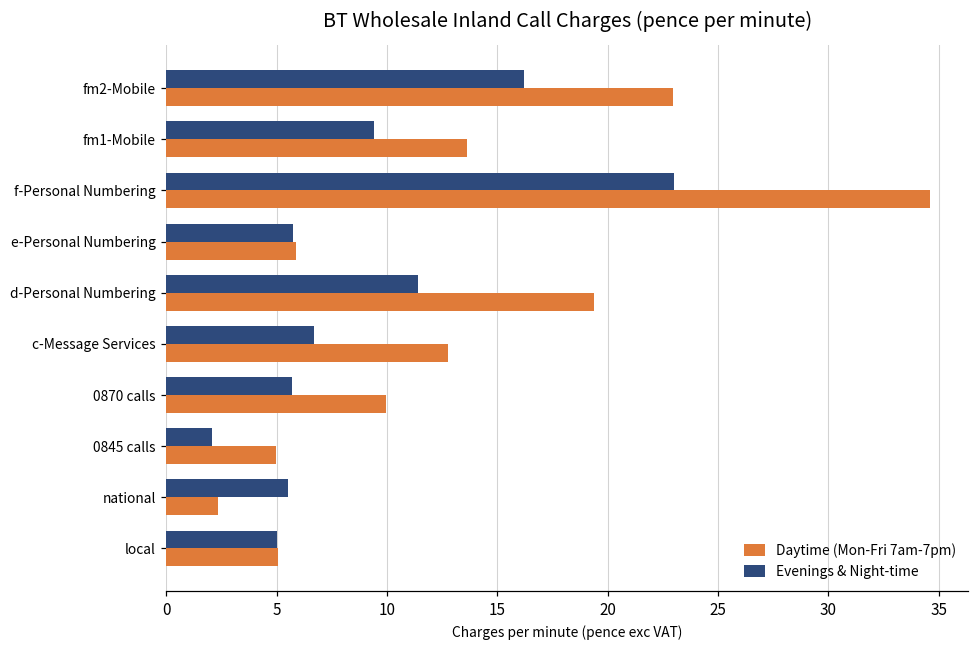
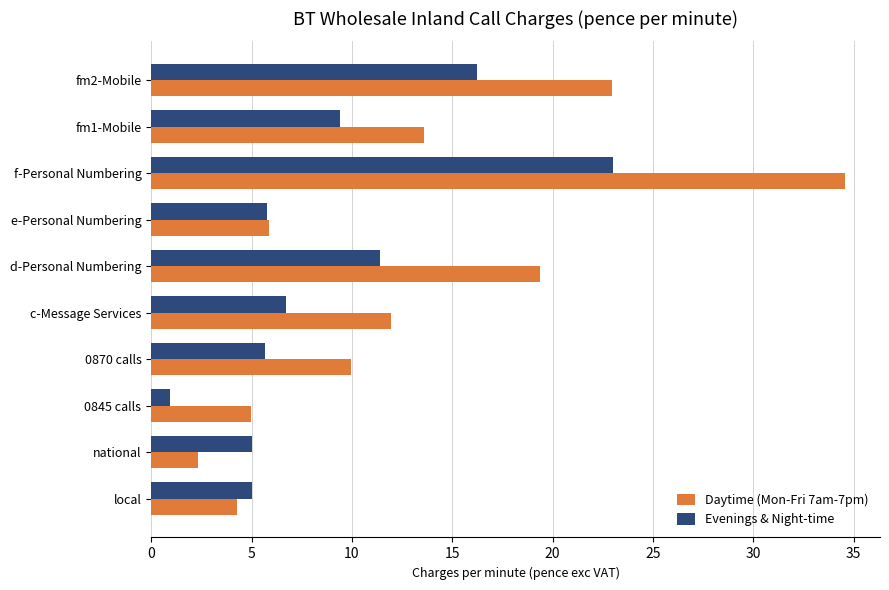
  {
    "Daytime (Mon-Fri 7am-7pm)": {
      "fm2-Mobile": 23.0,
      "fm1-Mobile": 13.6,
      "f-Personal Numbering": 34.6,
      "e-Personal Numbering": 5.9,
      "d-Personal Numbering": 19.4,
-     "c-Message Services": 12.8,
+     "c-Message Services": 11.9,
      "0870 calls": 10.0,
      "0845 calls": 5.0,
      "national": 2.3,
-     "local": 5.0
+     "local": 4.3
    },
    "Evenings & Night-time": {
      "fm2-Mobile": 16.2,
      "fm1-Mobile": 9.4,
      "f-Personal Numbering": 23.0,
      "e-Personal Numbering": 5.8,
      "d-Personal Numbering": 11.4,
      "c-Message Services": 6.7,
      "0870 calls": 5.7,
-     "0845 calls": 2.1,
-     "national": 5.5,
+     "0845 calls": 0.9,
+     "national": 5.0,
      "local": 5.0
    }
  }
